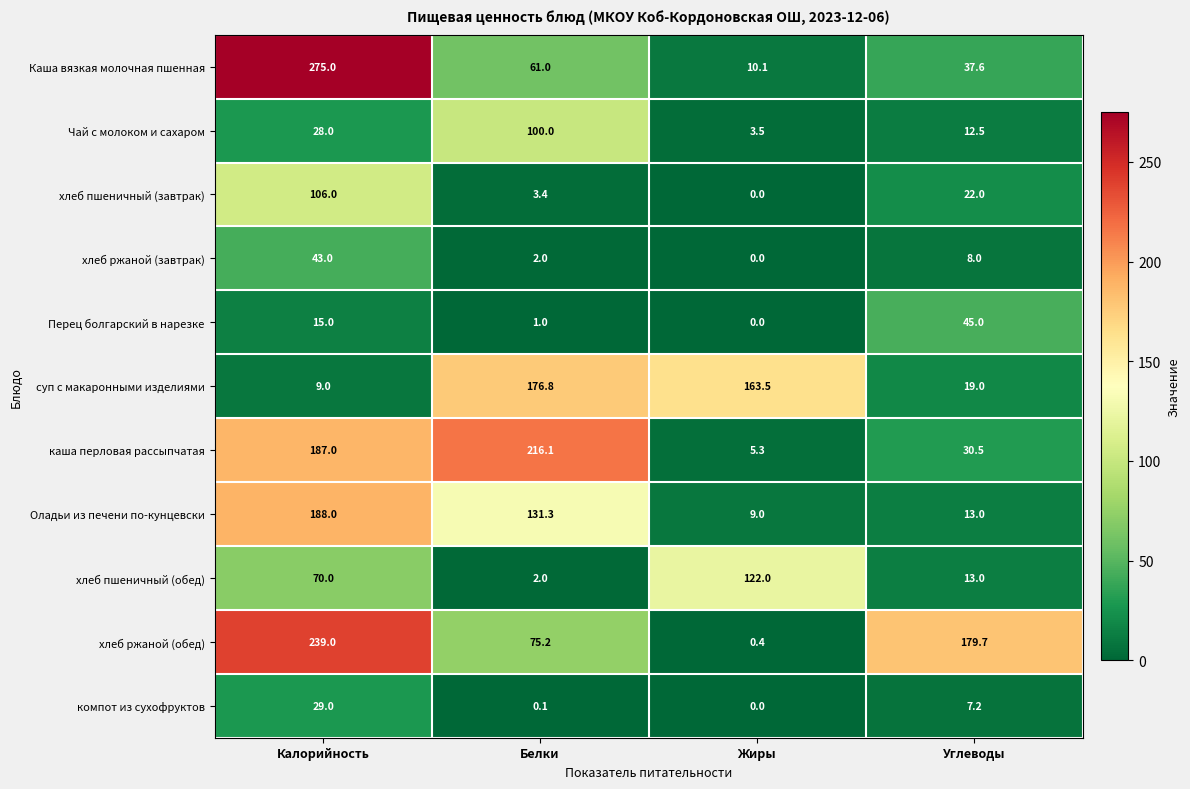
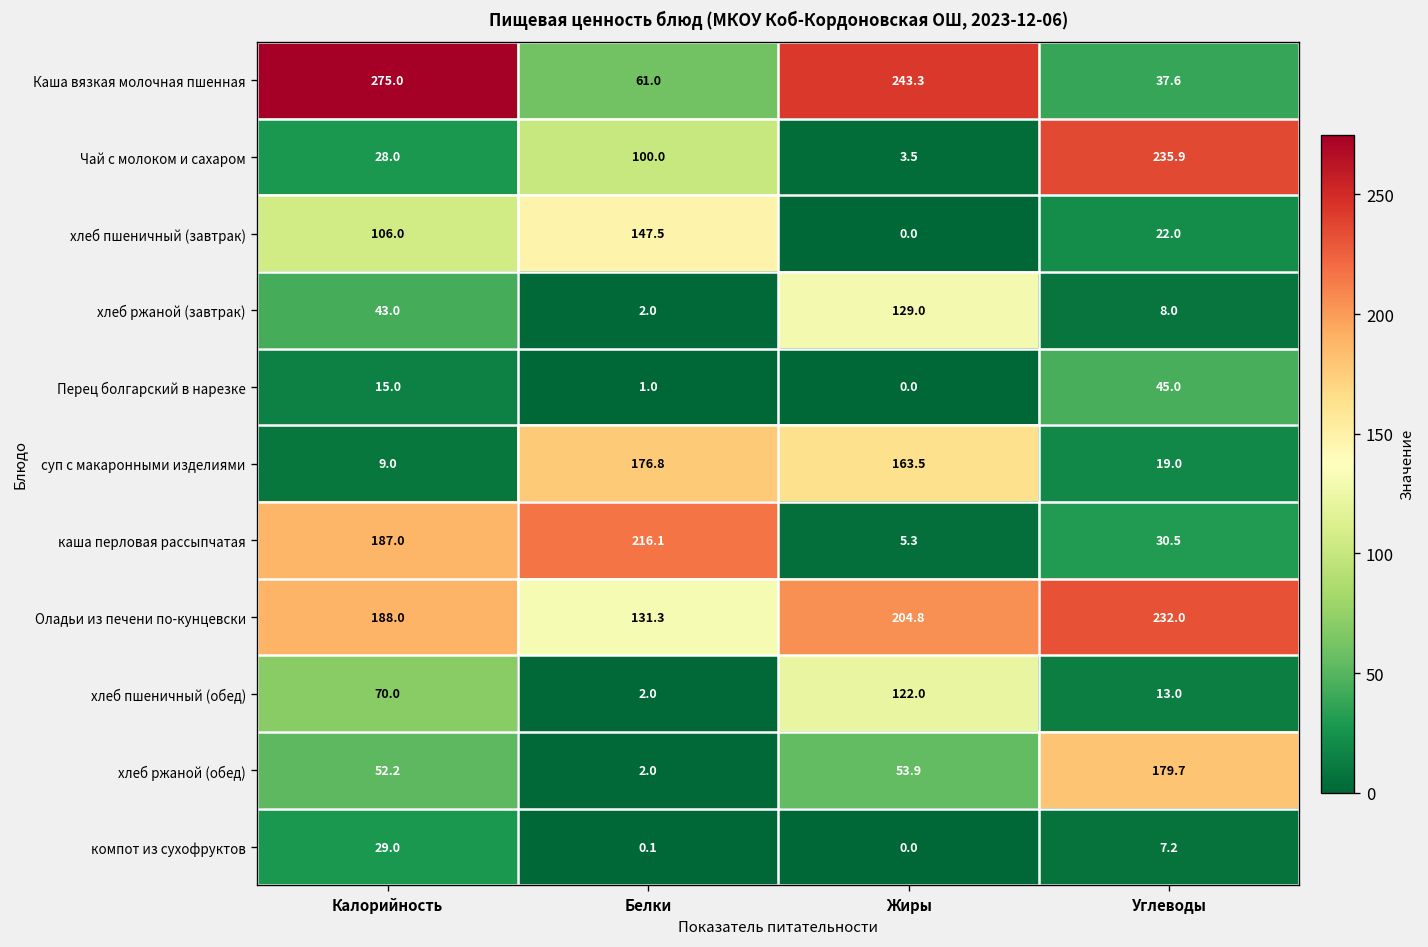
  {
    "Каша вязкая молочная пшенная": {
      "Калорийность": 275.0,
      "Белки": 61.0,
-     "Жиры": 10.1,
+     "Жиры": 243.3,
      "Углеводы": 37.6
    },
    "Чай с молоком и сахаром": {
      "Калорийность": 28.0,
      "Белки": 100.0,
      "Жиры": 3.5,
-     "Углеводы": 12.5
+     "Углеводы": 235.9
    },
    "хлеб пшеничный (завтрак)": {
      "Калорийность": 106.0,
-     "Белки": 3.4,
+     "Белки": 147.5,
      "Жиры": 0.0,
      "Углеводы": 22.0
    },
    "хлеб ржаной (завтрак)": {
      "Калорийность": 43.0,
      "Белки": 2.0,
-     "Жиры": 0.0,
+     "Жиры": 129.0,
      "Углеводы": 8.0
    },
    "Перец болгарский в нарезке": {
      "Калорийность": 15.0,
      "Белки": 1.0,
      "Жиры": 0.0,
      "Углеводы": 45.0
    },
    "суп с макаронными изделиями": {
      "Калорийность": 9.0,
      "Белки": 176.8,
      "Жиры": 163.5,
      "Углеводы": 19.0
    },
    "каша перловая рассыпчатая": {
      "Калорийность": 187.0,
      "Белки": 216.1,
      "Жиры": 5.3,
      "Углеводы": 30.5
    },
    "Оладьи из печени по-кунцевски": {
      "Калорийность": 188.0,
      "Белки": 131.3,
-     "Жиры": 9.0,
-     "Углеводы": 13.0
+     "Жиры": 204.8,
+     "Углеводы": 232.0
    },
    "хлеб пшеничный (обед)": {
      "Калорийность": 70.0,
      "Белки": 2.0,
      "Жиры": 122.0,
      "Углеводы": 13.0
    },
    "хлеб ржаной (обед)": {
-     "Калорийность": 239.0,
-     "Белки": 75.2,
-     "Жиры": 0.4,
+     "Калорийность": 52.2,
+     "Белки": 2.0,
+     "Жиры": 53.9,
      "Углеводы": 179.7
    },
    "компот из сухофруктов": {
      "Калорийность": 29.0,
      "Белки": 0.1,
      "Жиры": 0.0,
      "Углеводы": 7.2
    }
  }
